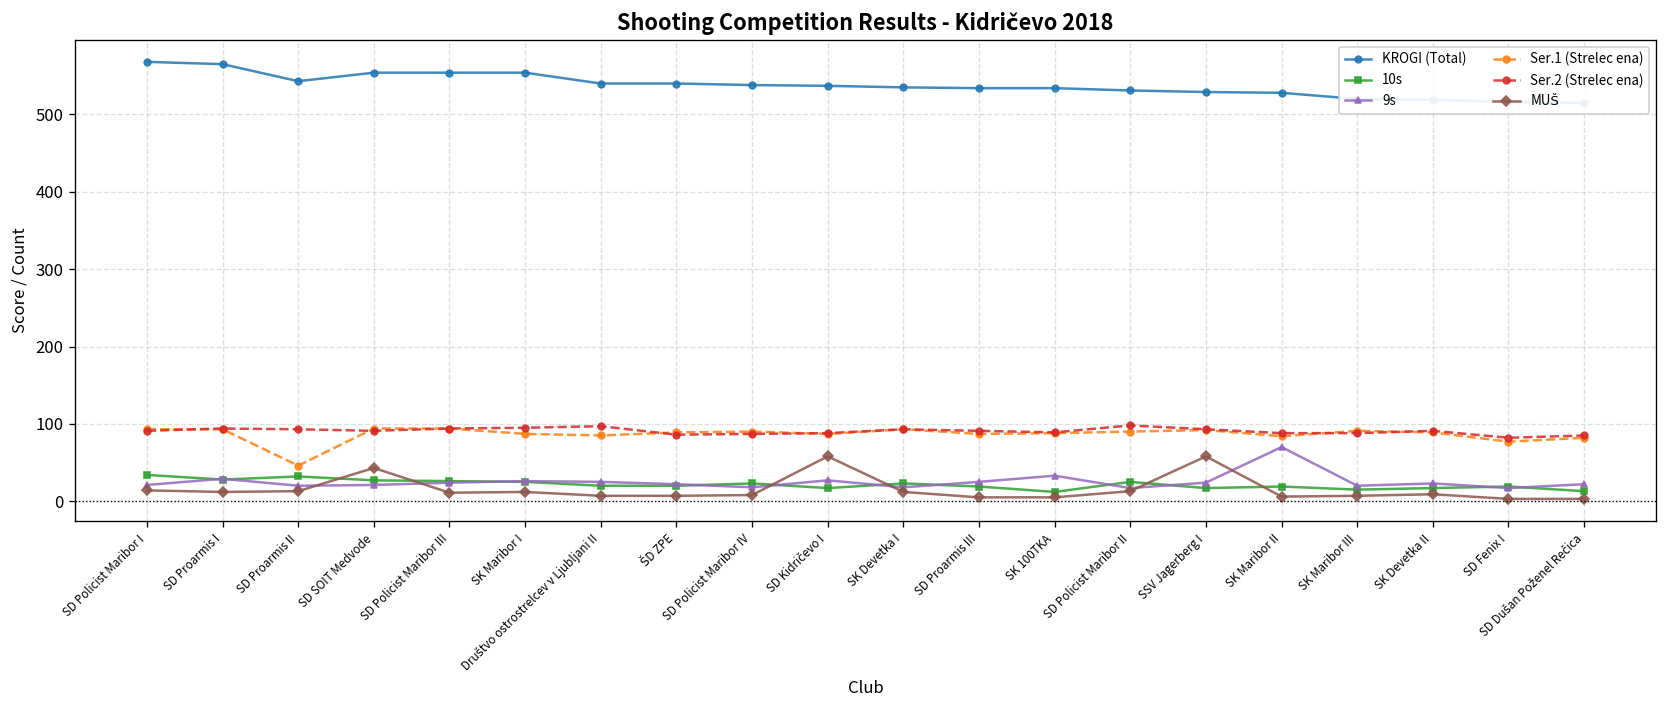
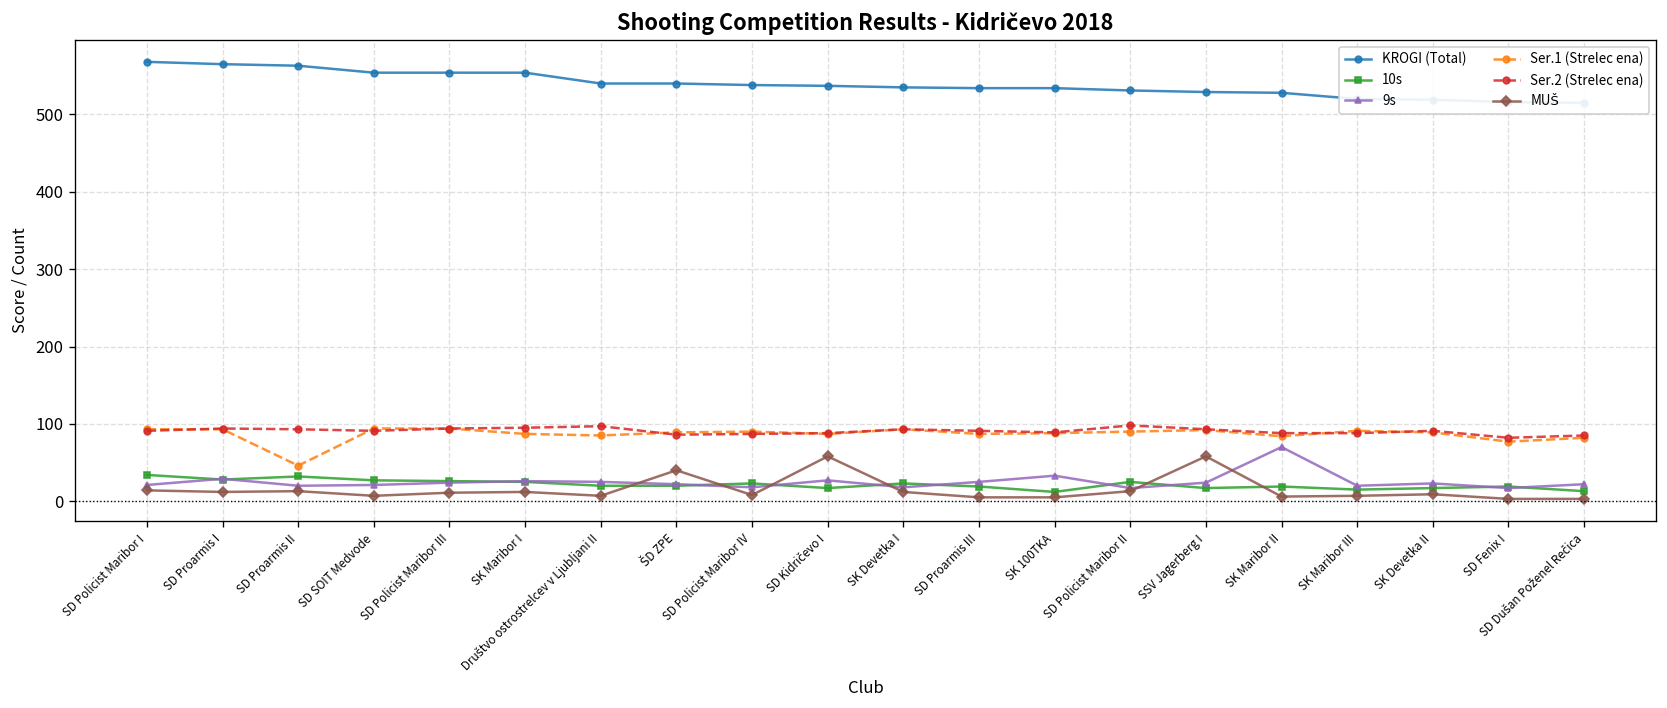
  {
    "KROGI (Total)": {
      "SD Policist Maribor I": 570,
      "SD Proarmis I": 570,
-     "SD Proarmis II": 540,
+     "SD Proarmis II": 560,
      "SD SOIT Medvode": 550,
      "SD Policist Maribor III": 550,
      "SK Maribor I": 550,
      "Društvo ostrostrelcev v Ljubljani II": 540,
      "ŠD ZPE": 540,
      "SD Policist Maribor IV": 540,
      "SD Kidričevo I": 540,
      "SK Devetka I": 540,
      "SD Proarmis III": 530,
      "SK 100TKA": 530,
      "SD Policist Maribor II": 530,
      "SSV Jagerberg I": 530,
      "SK Maribor II": 530
    },
    "10s": {
      "SD Policist Maribor I": 30,
      "SD Proarmis II": 30,
      "SD SOIT Medvode": 30,
      "Društvo ostrostrelcev v Ljubljani II": 20,
      "SD Policist Maribor IV": 20,
      "SD Kidričevo I": 20,
      "SK Devetka I": 20,
      "SD Proarmis III": 20,
      "SK 100TKA": 10,
      "SD Policist Maribor II": 30,
      "SSV Jagerberg I": 20,
      "SK Maribor II": 20,
      "SK Maribor III": 20,
      "SK Devetka II": 20,
      "SD Dušan Poženel Rečica": 10
    },
    "9s": {
      "SD Policist Maribor I": 20,
      "SD Proarmis II": 20,
      "SD SOIT Medvode": 20,
      "Društvo ostrostrelcev v Ljubljani II": 30,
      "SD Policist Maribor IV": 20,
      "SD Kidričevo I": 30,
      "SK Devetka I": 20,
      "SD Proarmis III": 30,
      "SK 100TKA": 30,
      "SD Policist Maribor II": 20,
      "SSV Jagerberg I": 20,
      "SK Maribor II": 70,
      "SK Maribor III": 20,
      "SK Devetka II": 20,
      "SD Dušan Poženel Rečica": 20
    },
    "Ser.1 (Strelec ena)": {
      "SD Proarmis II": 50,
      "SK Maribor I": 90,
      "Društvo ostrostrelcev v Ljubljani II": 90,
      "SD Proarmis III": 90,
      "SD Policist Maribor II": 90,
      "SD Fenix I": 80
    },
    "Ser.2 (Strelec ena)": {
      "SD Proarmis II": 90,
      "SK Maribor I": 100,
      "Društvo ostrostrelcev v Ljubljani II": 100,
      "SD Proarmis III": 90,
      "SD Policist Maribor II": 100,
      "SD Fenix I": 80
    },
    "MUŠ": {
      "SD Policist Maribor I": 10,
      "SD Proarmis I": 10,
      "SD Proarmis II": 10,
-     "SD SOIT Medvode": 40,
+     "SD SOIT Medvode": 10,
      "SD Policist Maribor III": 10,
      "SK Maribor I": 10,
      "Društvo ostrostrelcev v Ljubljani II": 10,
-     "ŠD ZPE": 10,
+     "ŠD ZPE": 40,
      "SD Policist Maribor IV": 10,
      "SD Kidričevo I": 60,
      "SK Devetka I": 10,
      "SD Proarmis III": 10,
      "SK 100TKA": 10,
      "SD Policist Maribor II": 10,
      "SSV Jagerberg I": 60,
      "SK Maribor II": 10,
      "SK Maribor III": 10,
      "SK Devetka II": 10,
      "SD Fenix I": 0,
      "SD Dušan Poženel Rečica": 0
    }
  }
